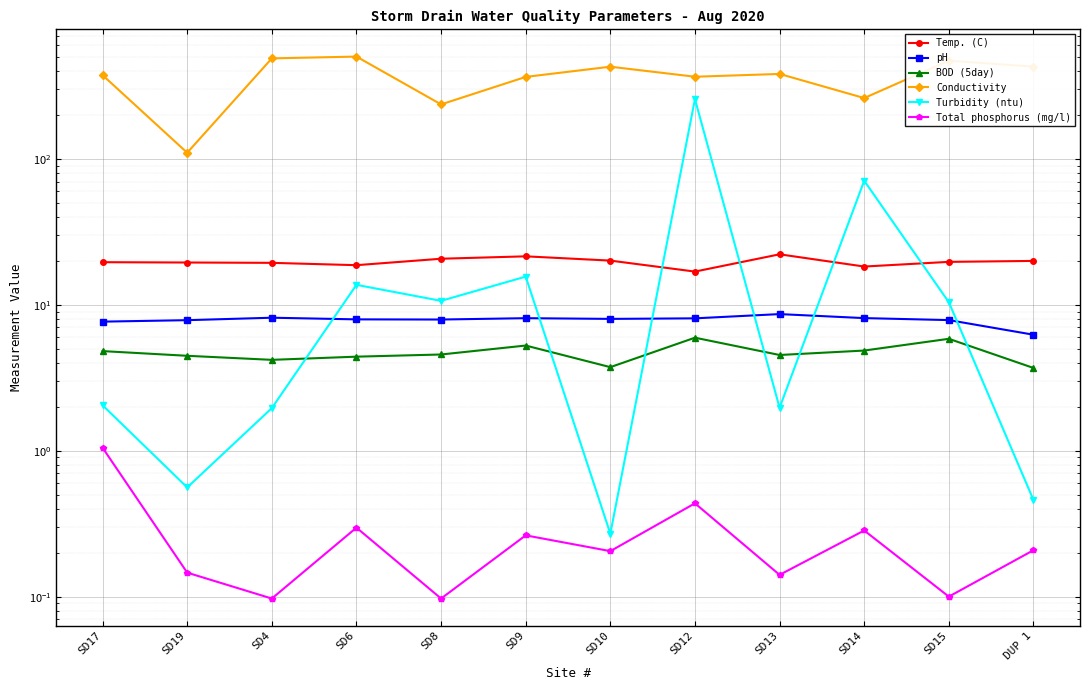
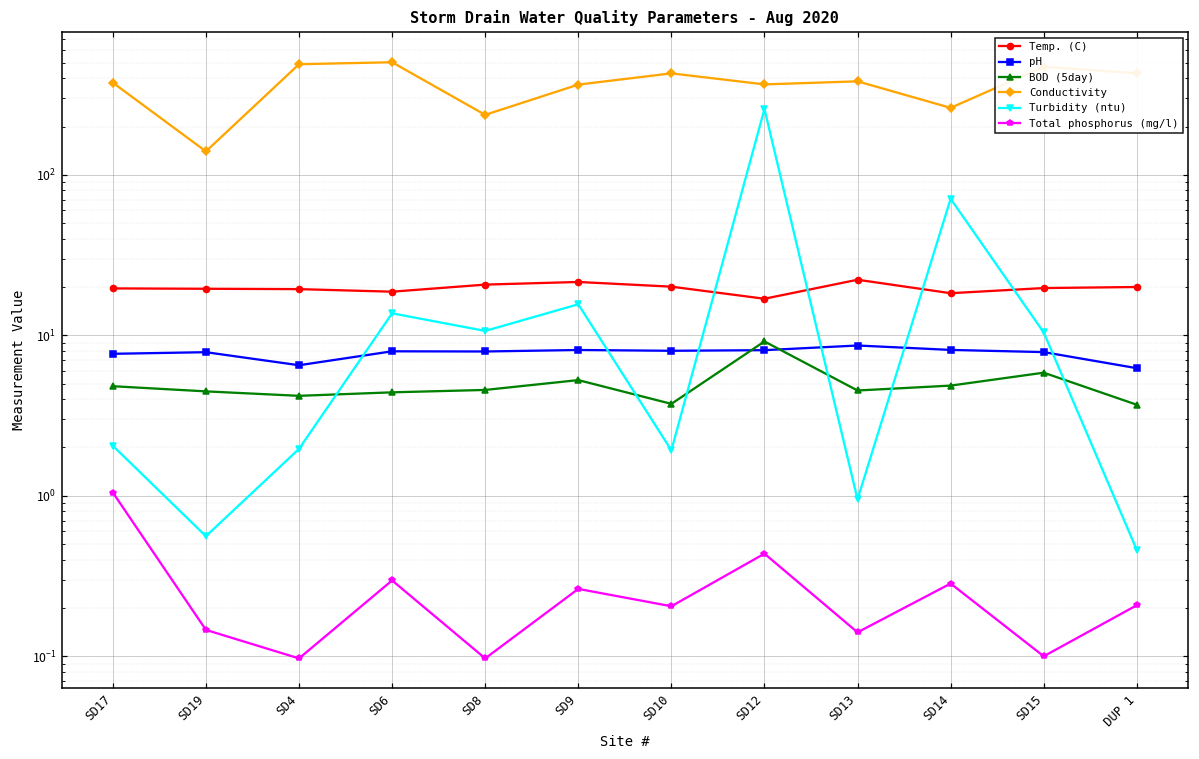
  {
    "Temp. (C)": {
      "SD17": 20,
      "SD19": 20,
      "SD4": 19,
      "SD6": 19,
      "SD8": 21,
      "SD9": 22,
      "SD10": 20,
      "SD12": 17,
      "SD13": 22,
      "SD14": 18,
      "SD15": 20,
      "DUP 1": 20
    },
    "pH": {
      "SD17": 8,
      "SD19": 8,
-     "SD4": 8,
+     "SD4": 7,
      "SD6": 8,
      "SD8": 8,
      "SD9": 8,
      "SD10": 8,
      "SD12": 8,
      "SD13": 9,
      "SD14": 8,
      "SD15": 8,
      "DUP 1": 6
    },
    "BOD (5day)": {
      "SD17": 4.8,
      "SD19": 4.5,
      "SD4": 4.2,
      "SD6": 4.4,
      "SD8": 4.6,
      "SD9": 5.3,
      "SD10": 3.7,
-     "SD12": 6.0,
+     "SD12": 9,
      "SD13": 4.5,
      "SD14": 4.9,
      "SD15": 5.9,
      "DUP 1": 3.7
    },
    "Conductivity": {
      "SD17": 380,
-     "SD19": 110,
+     "SD19": 140,
      "SD4": 490,
      "SD6": 500,
      "SD8": 240,
      "SD9": 370,
      "SD10": 430,
      "SD12": 370,
      "SD13": 380,
      "SD14": 260
    },
    "Turbidity (ntu)": {
      "SD17": 2.1,
      "SD19": 0.56,
      "SD4": 2.0,
      "SD6": 14,
      "SD8": 11,
      "SD9": 16,
-     "SD10": 0.27,
+     "SD10": 1.9,
      "SD12": 260,
-     "SD13": 2.0,
+     "SD13": 1.0,
      "SD14": 70,
      "SD15": 10,
      "DUP 1": 0.46
    },
    "Total phosphorus (mg/l)": {
      "SD17": 1.0,
      "SD19": 0.15,
      "SD4": 0.10,
      "SD6": 0.30,
      "SD8": 0.10,
      "SD9": 0.26,
      "SD10": 0.21,
      "SD12": 0.44,
      "SD13": 0.14,
      "SD14": 0.28,
      "SD15": 0.10,
      "DUP 1": 0.21
    }
  }
